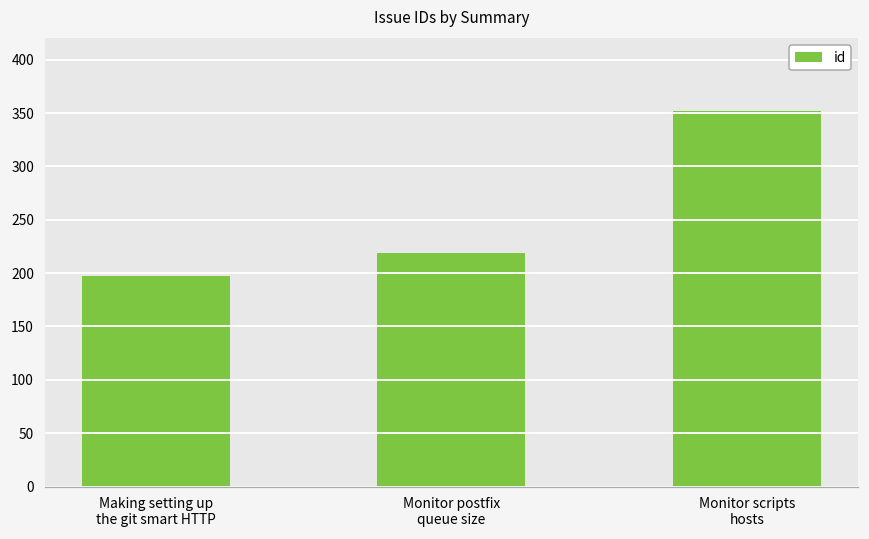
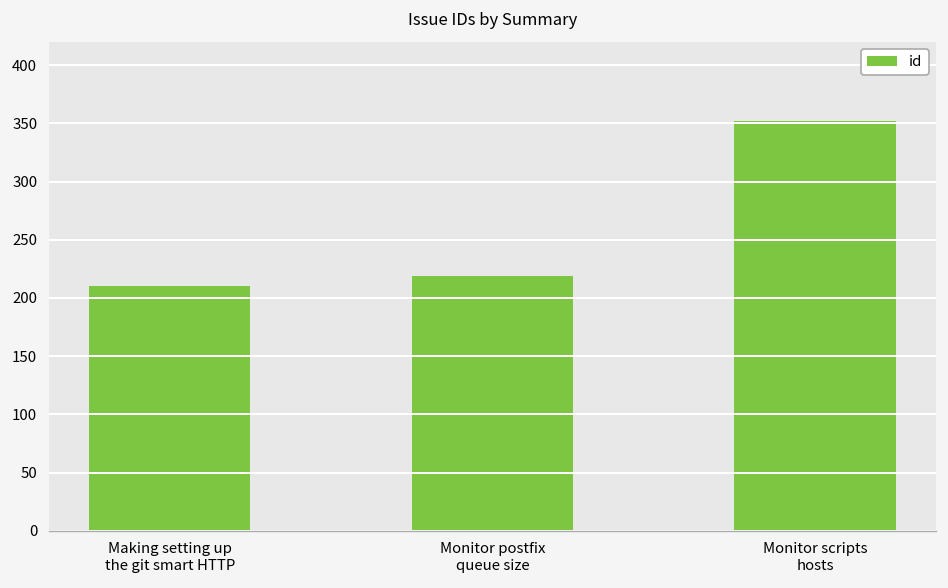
  {
-   "Making setting up the git smart HTTP": 200,
+   "Making setting up the git smart HTTP": 210,
    "Monitor postfix queue size": 220,
    "Monitor scripts hosts": 350
  }
